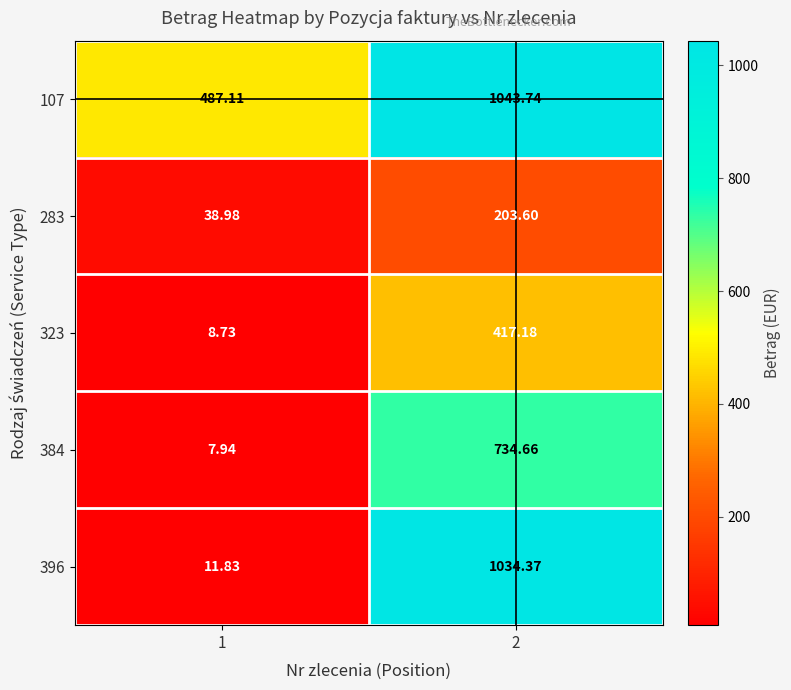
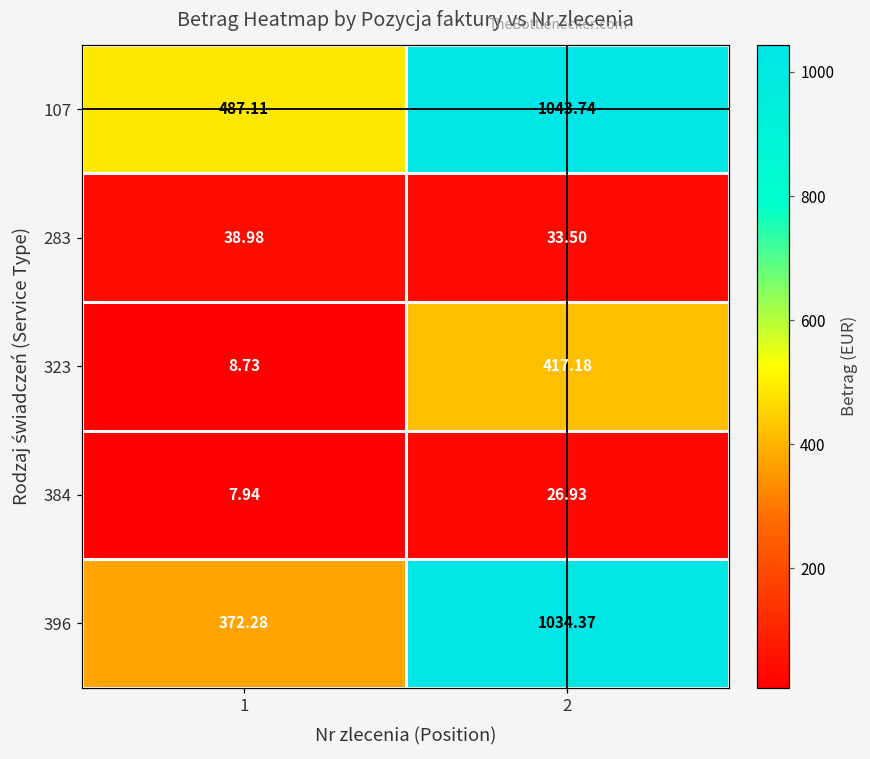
  {
    "107": {
      "1": 487.11,
      "2": 1043.74
    },
    "283": {
      "1": 38.98,
-     "2": 203.60
+     "2": 33.50
    },
    "323": {
      "1": 8.73,
      "2": 417.18
    },
    "384": {
      "1": 7.94,
-     "2": 734.66
+     "2": 26.93
    },
    "396": {
-     "1": 11.83,
+     "1": 372.28,
      "2": 1034.37
    }
  }
